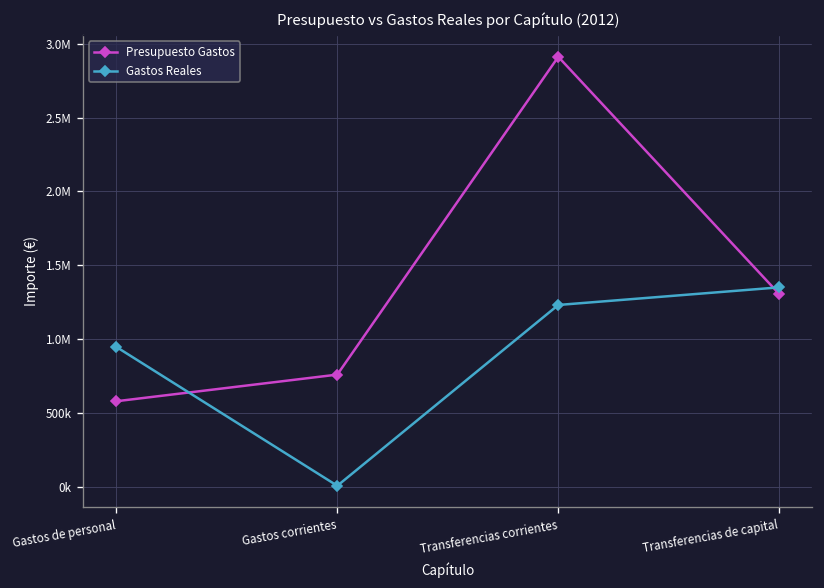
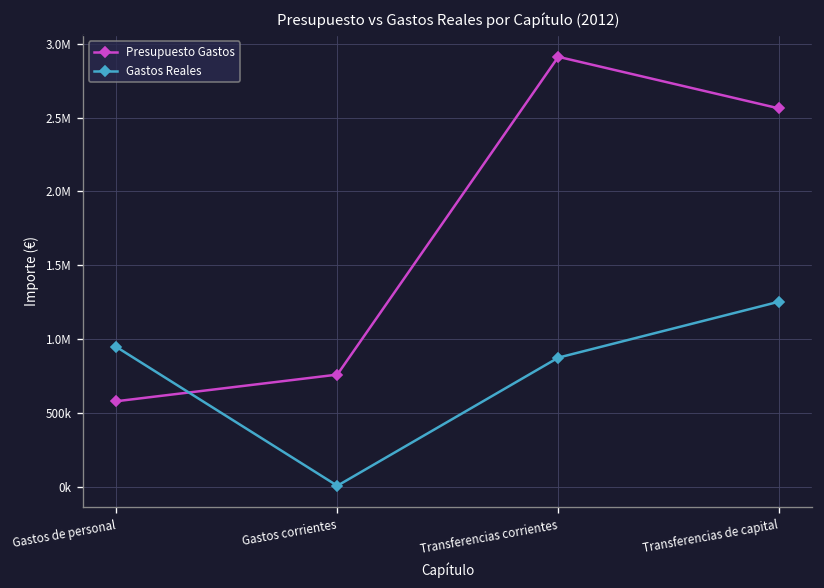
  {
    "Presupuesto Gastos": {
      "Gastos de personal": 580000,
      "Gastos corrientes": 760000,
      "Transferencias corrientes": 2910000,
-     "Transferencias de capital": 1300000
+     "Transferencias de capital": 2560000
    },
    "Gastos Reales": {
      "Gastos de personal": 950000,
      "Gastos corrientes": 10000,
-     "Transferencias corrientes": 1230000,
-     "Transferencias de capital": 1350000
+     "Transferencias corrientes": 870000,
+     "Transferencias de capital": 1250000
    }
  }
